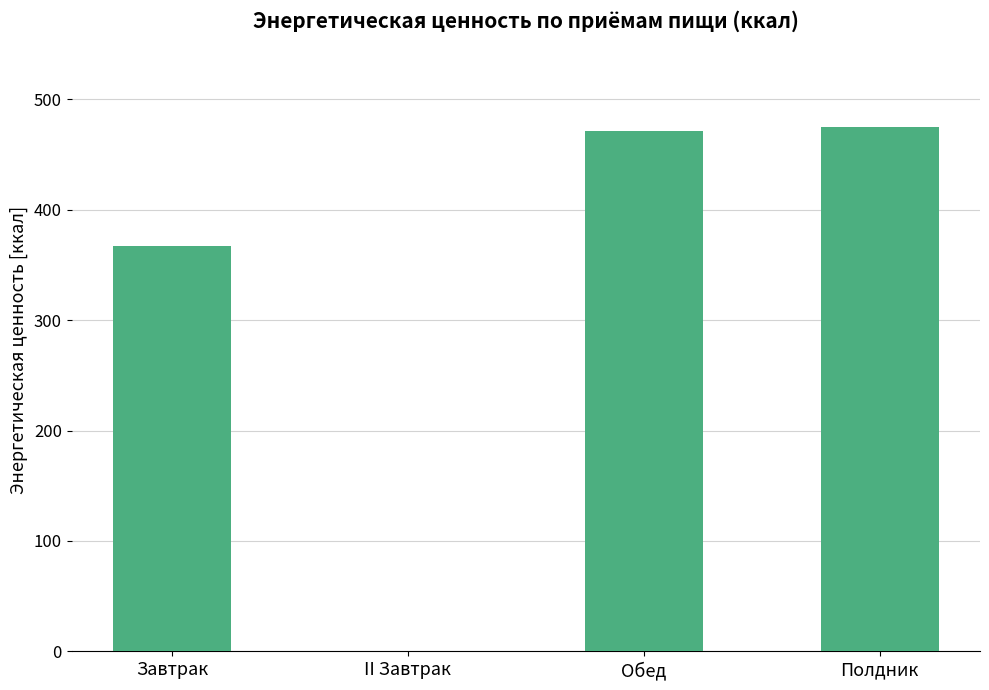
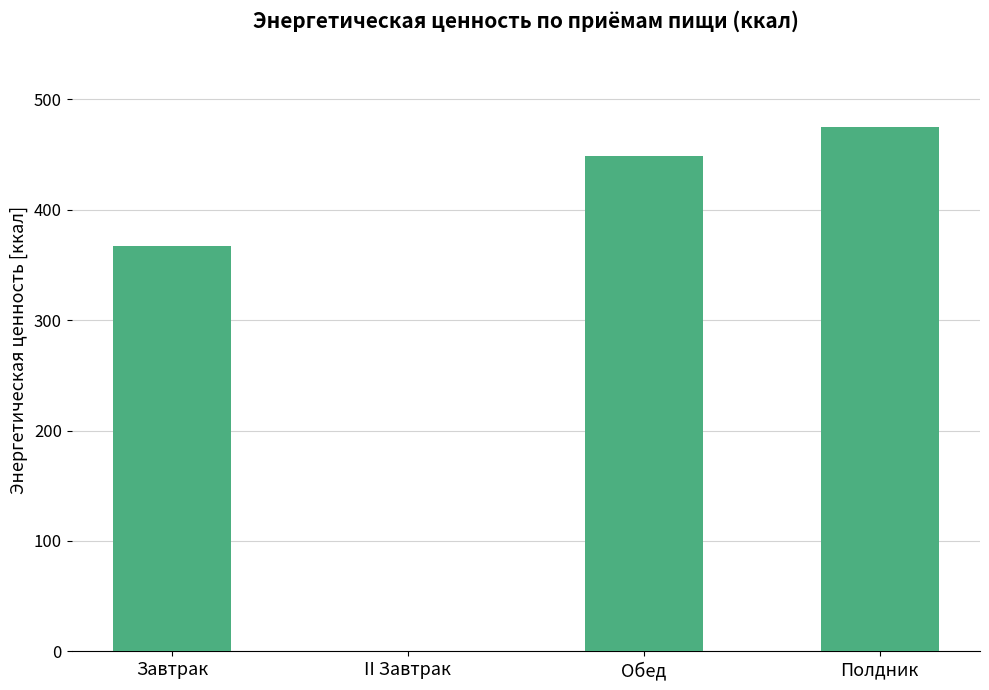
  {
    "Завтрак": 367,
    "II Завтрак": 0,
-   "Обед": 471,
+   "Обед": 449,
    "Полдник": 475
  }
